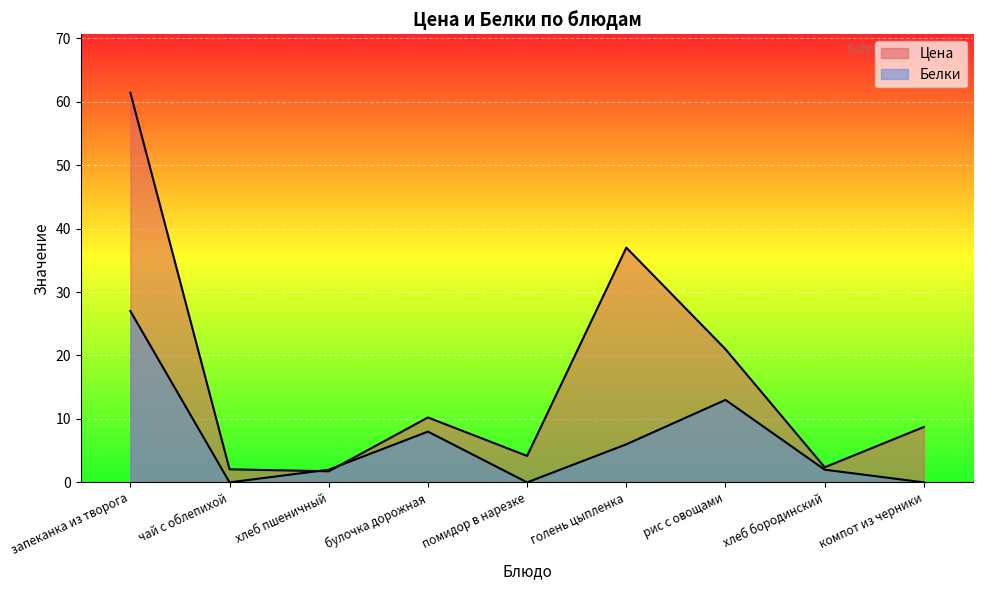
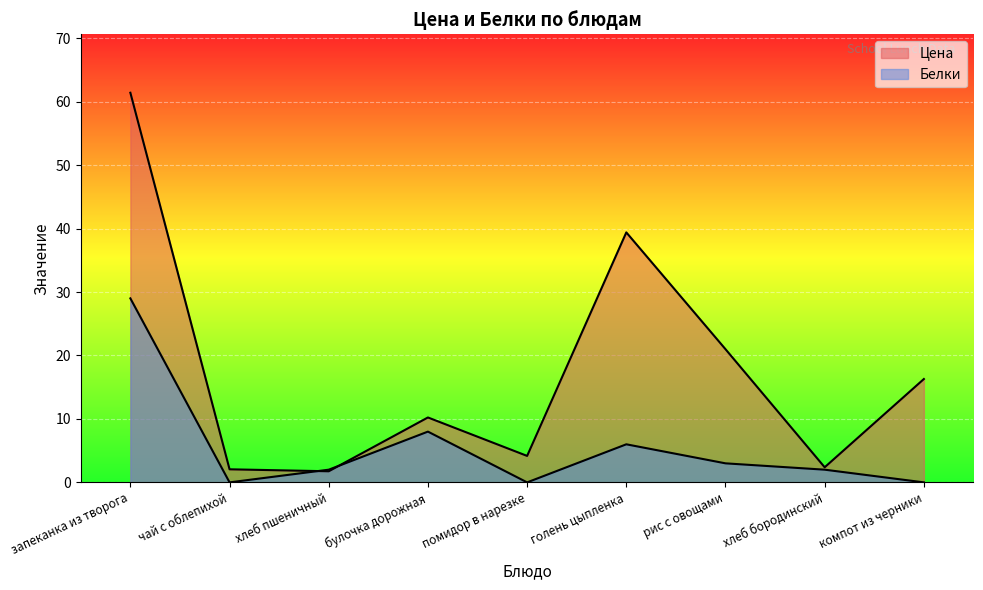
  {
    "Цена": {
      "запеканка из творога": 61,
      "чай с облепихой": 2,
      "булочка дорожная": 10,
      "помидор в нарезке": 4,
-     "голень цыпленка": 37,
+     "голень цыпленка": 39,
      "рис с овощами": 21,
-     "компот из черники": 9
+     "компот из черники": 16
    },
    "Белки": {
-     "запеканка из творога": 27,
+     "запеканка из творога": 29,
      "чай с облепихой": 0,
      "булочка дорожная": 8,
      "помидор в нарезке": 0,
      "голень цыпленка": 6,
-     "рис с овощами": 13,
+     "рис с овощами": 3,
      "компот из черники": 0
    }
  }
